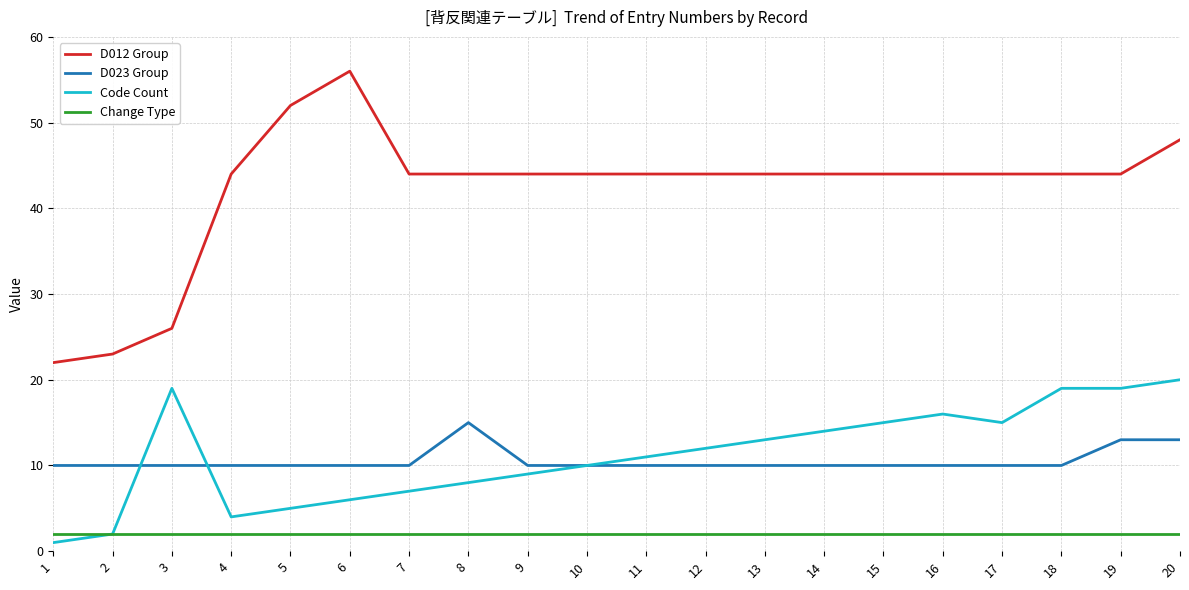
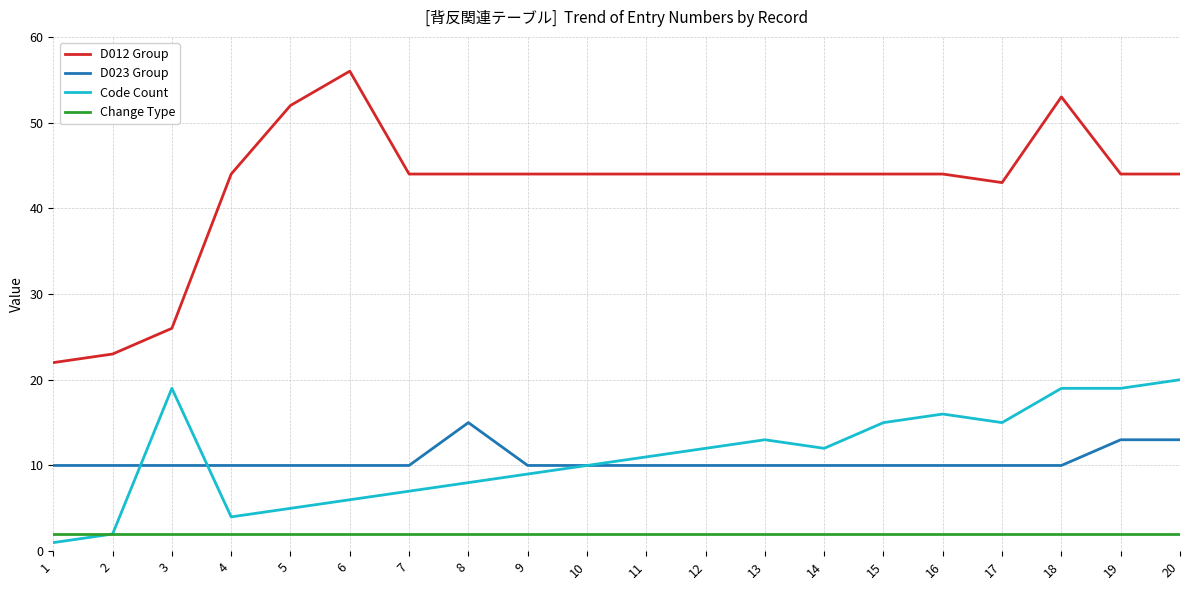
  {
    "D012 Group": {
      "1": 22,
      "2": 23,
      "3": 26,
      "4": 44,
      "5": 52,
      "6": 56,
      "7": 44,
      "8": 44,
      "9": 44,
      "10": 44,
      "11": 44,
      "12": 44,
      "13": 44,
      "14": 44,
      "15": 44,
      "16": 44,
-     "17": 44,
-     "18": 44,
+     "17": 43,
+     "18": 53,
      "19": 44,
-     "20": 48
+     "20": 44
    },
    "D023 Group": {
      "1": 10,
      "2": 10,
      "3": 10,
      "4": 10,
      "5": 10,
      "6": 10,
      "7": 10,
      "8": 15,
      "9": 10,
      "11": 10,
      "12": 10,
      "13": 10,
      "14": 10,
      "15": 10,
      "16": 10,
      "17": 10,
      "18": 10,
      "19": 13,
      "20": 13
    },
    "Code Count": {
      "1": 1,
      "3": 19,
      "4": 4,
      "5": 5,
      "6": 6,
      "7": 7,
      "8": 8,
      "9": 9,
      "11": 11,
      "12": 12,
      "13": 13,
-     "14": 14,
+     "14": 12,
      "15": 15,
      "16": 16,
      "17": 15,
      "18": 19,
      "19": 19,
      "20": 20
    },
    "Change Type": {
      "1": 2,
      "3": 2,
      "4": 2,
      "5": 2,
      "6": 2,
      "7": 2,
      "8": 2,
      "9": 2,
      "10": 2,
      "11": 2,
      "12": 2,
      "13": 2,
      "14": 2,
      "15": 2,
      "16": 2,
      "17": 2,
      "18": 2,
      "19": 2,
      "20": 2
    }
  }
